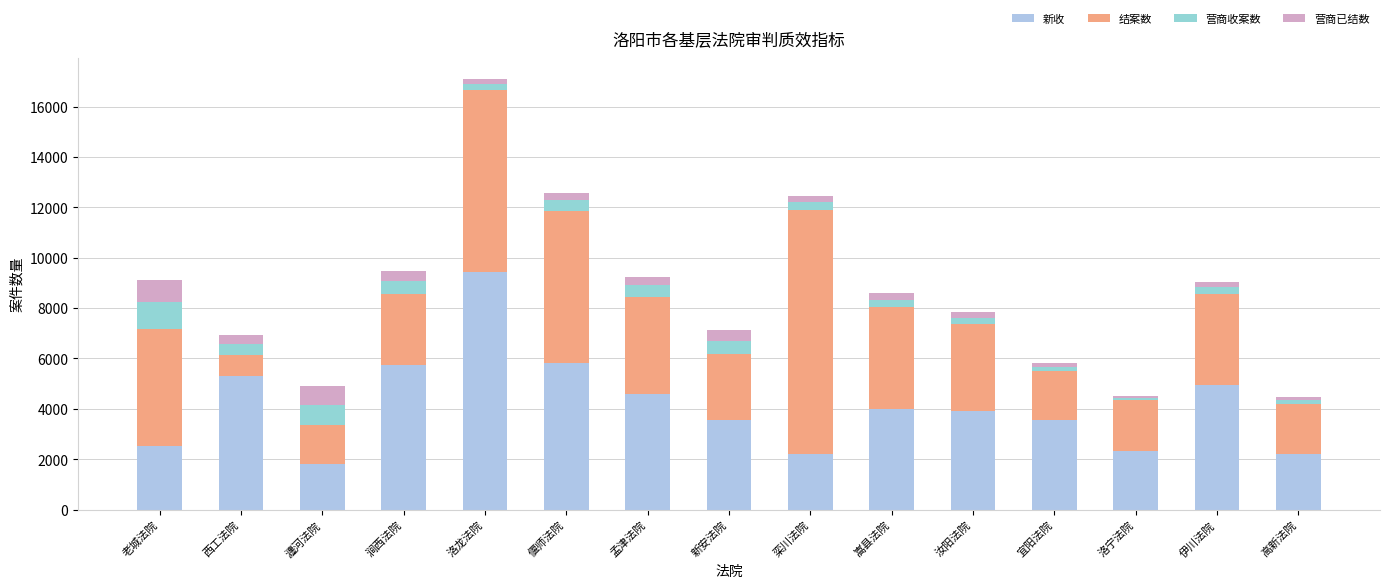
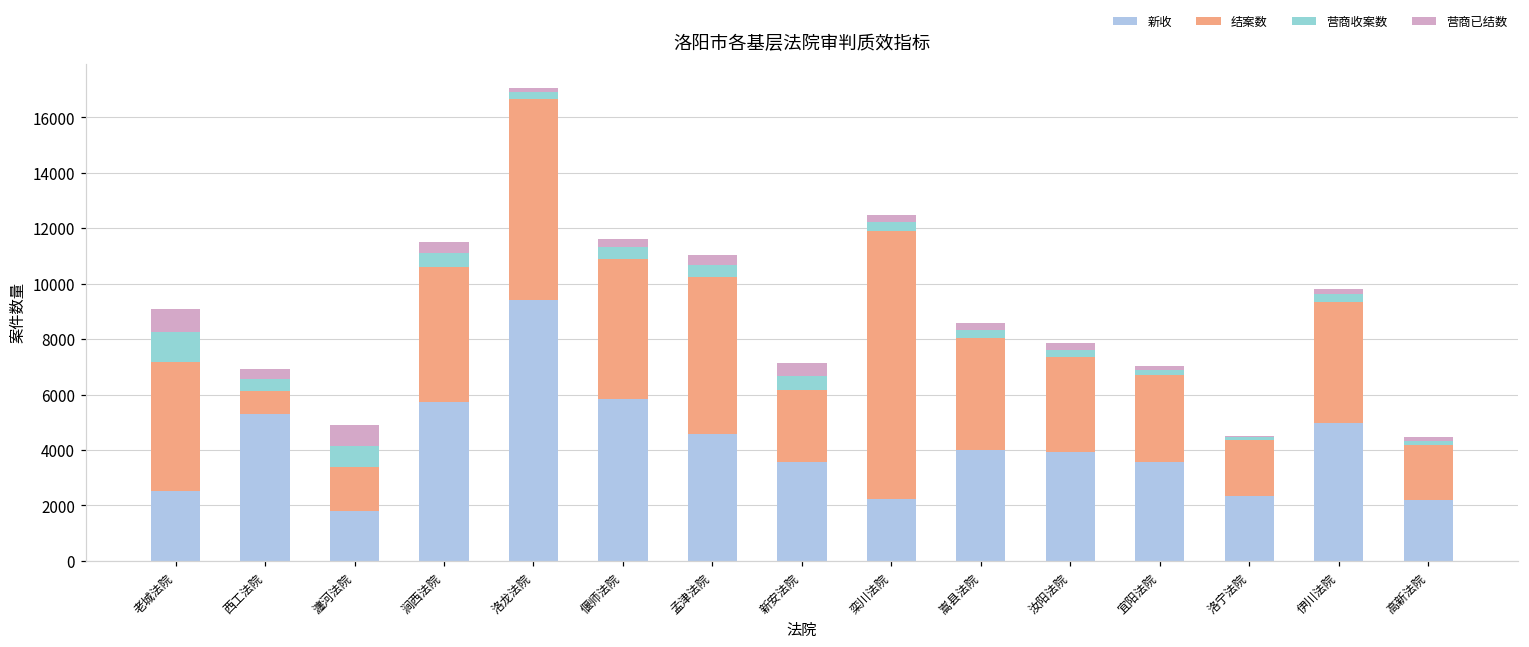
  {
    "结案数": {
      "老城法院": 4600,
      "西工法院": 800,
      "瀍河法院": 1600,
-     "涧西法院": 2800,
+     "涧西法院": 4900,
      "洛龙法院": 7200,
-     "偃师法院": 6000,
-     "孟津法院": 3900,
+     "偃师法院": 5100,
+     "孟津法院": 5700,
      "新安法院": 2600,
      "栾川法院": 9700,
      "嵩县法院": 4100,
      "汝阳法院": 3400,
-     "宜阳法院": 1900,
+     "宜阳法院": 3100,
      "洛宁法院": 2000,
-     "伊川法院": 3600,
+     "伊川法院": 4400,
      "高新法院": 2000
    }
  }
